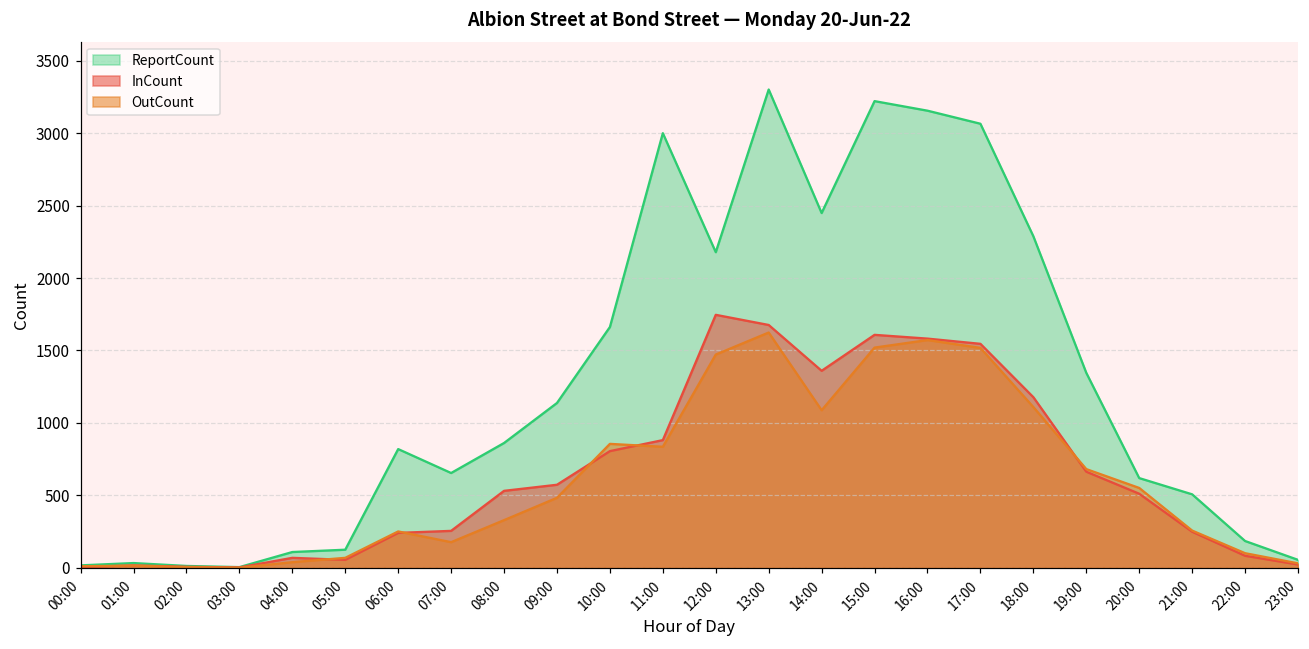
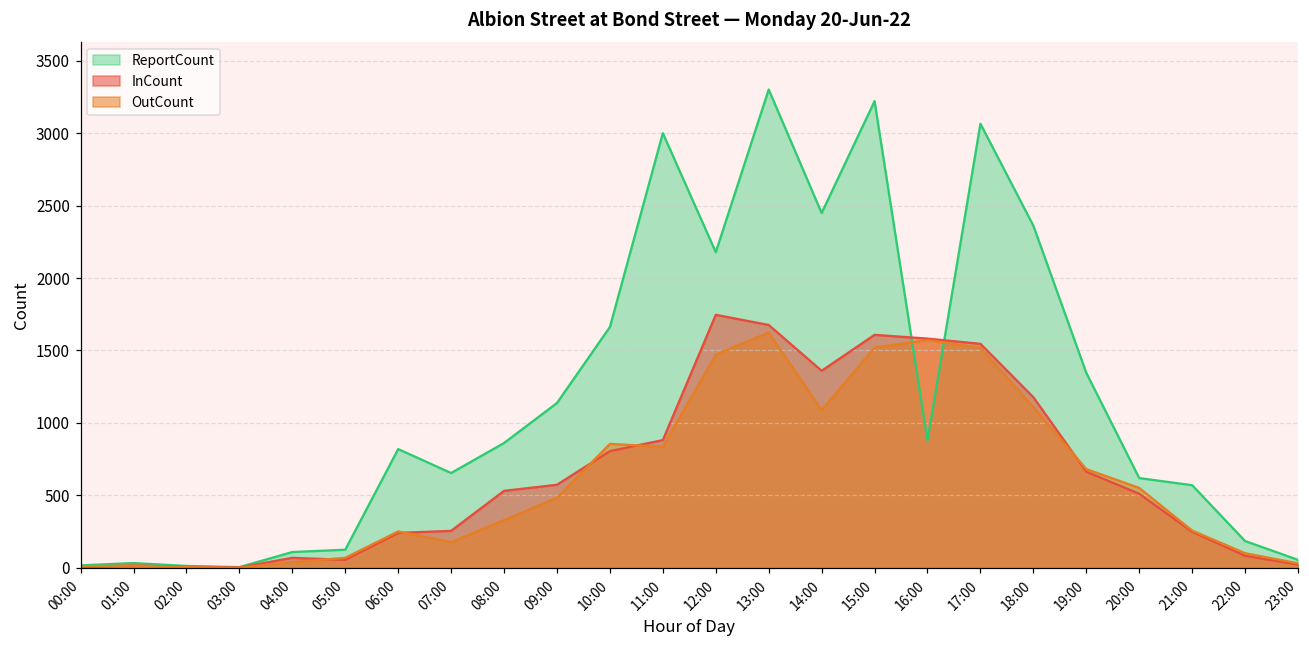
  {
    "ReportCount": {
      "04:00": 110,
      "05:00": 130,
      "06:00": 820,
      "07:00": 660,
      "08:00": 860,
      "09:00": 1140,
      "10:00": 1660,
      "11:00": 3000,
      "12:00": 2180,
      "13:00": 3300,
      "14:00": 2450,
      "15:00": 3220,
-     "16:00": 3150,
+     "16:00": 880,
      "17:00": 3060,
-     "18:00": 2290,
+     "18:00": 2360,
      "19:00": 1350,
      "20:00": 620,
-     "21:00": 510,
+     "21:00": 570,
      "22:00": 190,
      "23:00": 60
    }
  }
